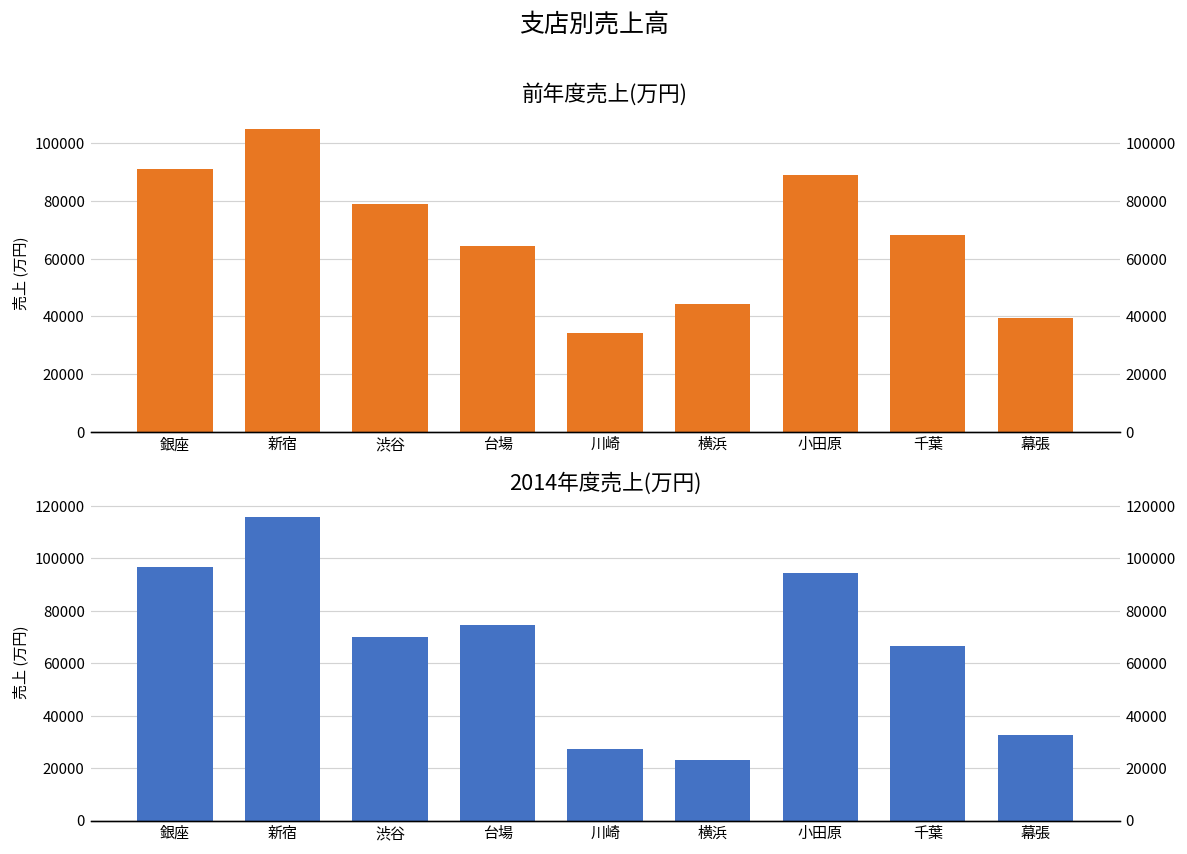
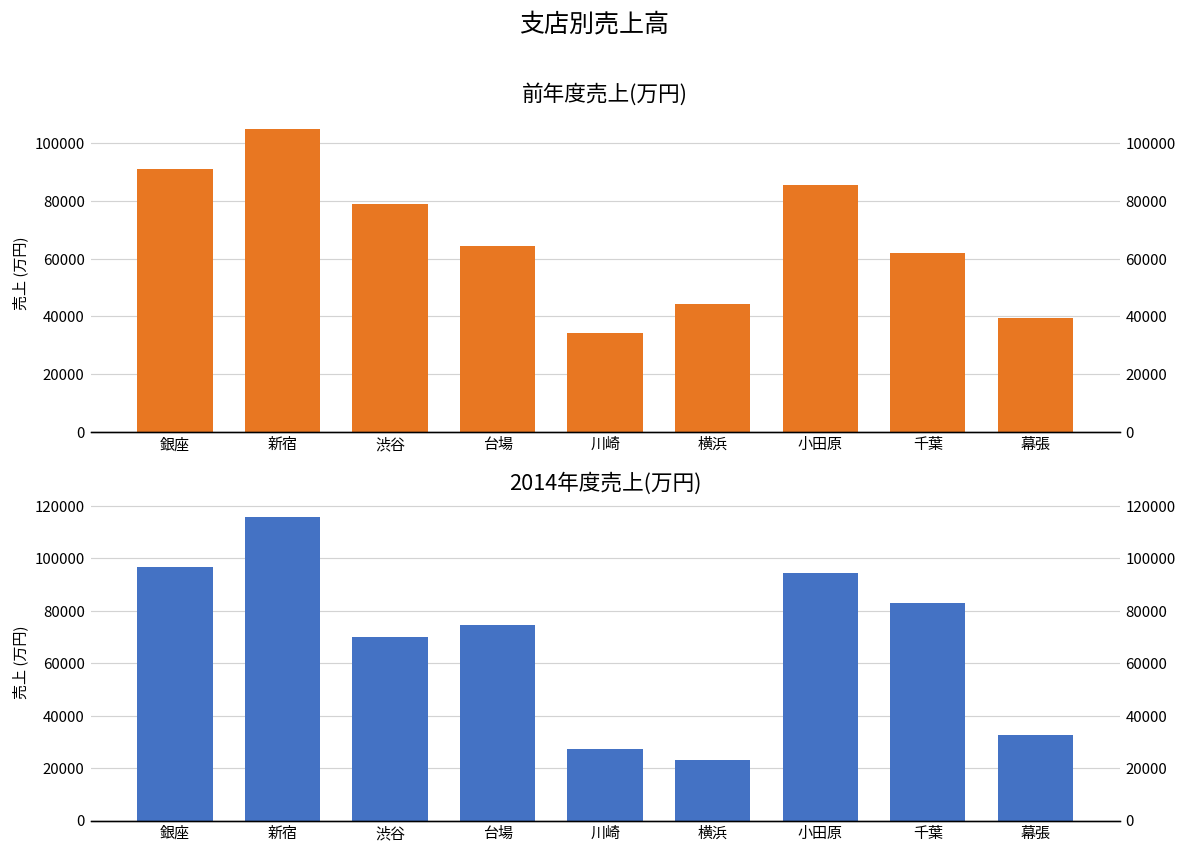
  {
    "前年度売上(万円)": {
      "銀座": 91000,
      "新宿": 105000,
      "渋谷": 79000,
      "台場": 64000,
      "川崎": 34000,
      "横浜": 44000,
-     "小田原": 89000,
-     "千葉": 68000,
+     "小田原": 86000,
+     "千葉": 62000,
      "幕張": 39000
    },
    "2014年度売上(万円)": {
      "銀座": 97000,
      "新宿": 116000,
      "渋谷": 70000,
      "台場": 75000,
      "川崎": 27000,
      "横浜": 23000,
      "小田原": 95000,
-     "千葉": 67000,
+     "千葉": 83000,
      "幕張": 33000
    }
  }
